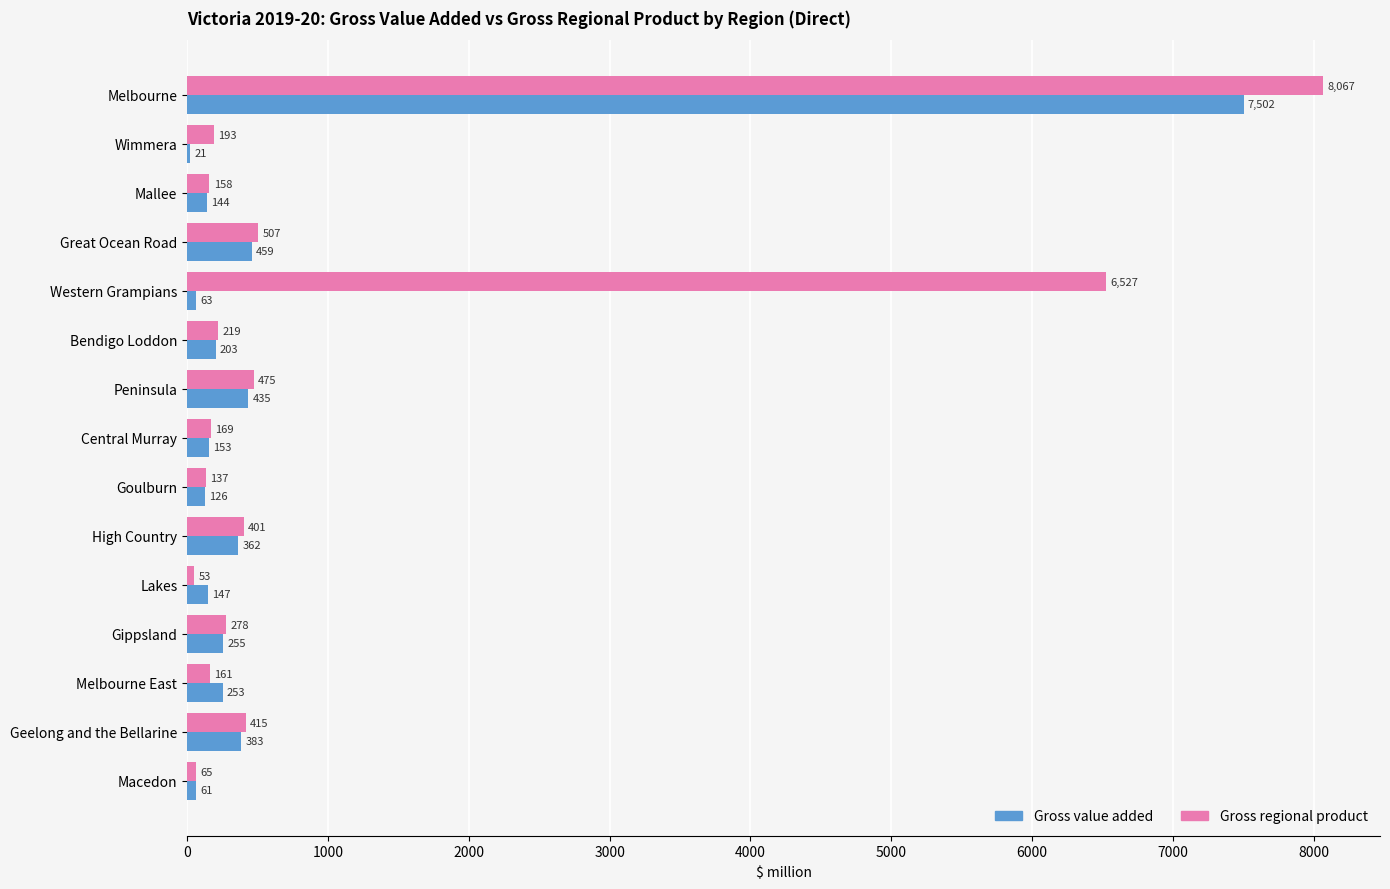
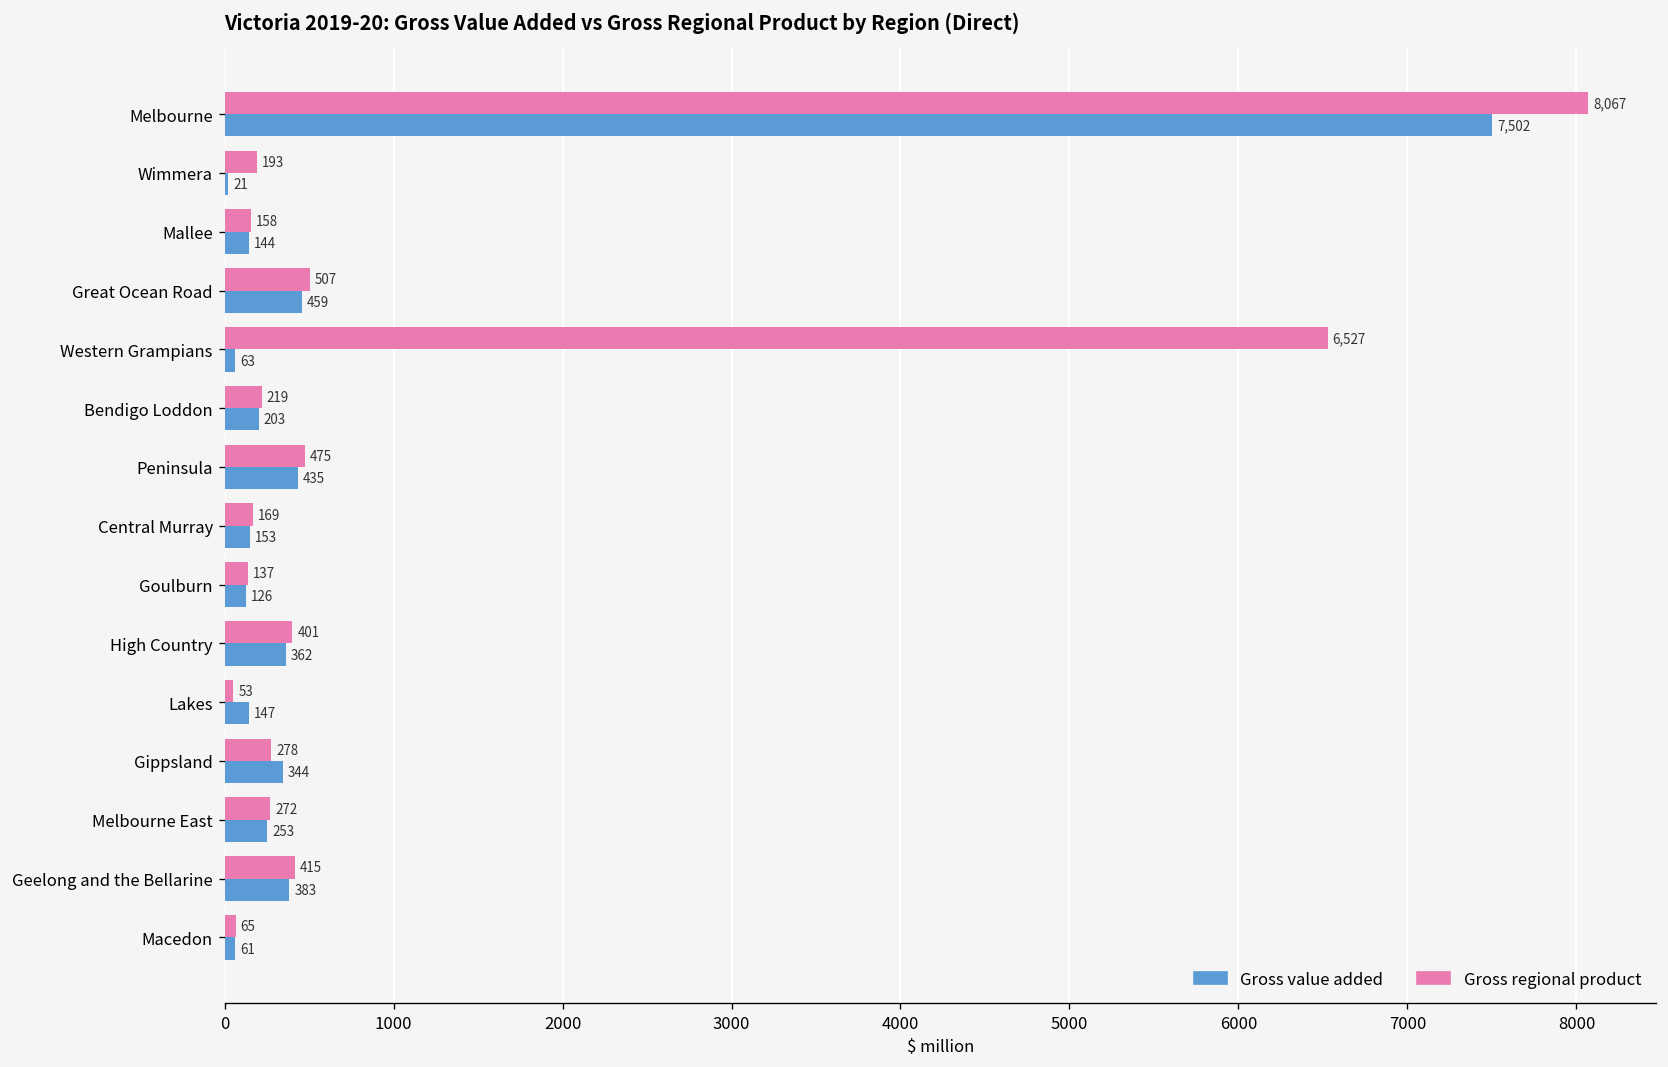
  {
    "Gross value added": {
      "Melbourne": "7,502",
      "Wimmera": "21",
      "Mallee": "144",
      "Great Ocean Road": "459",
      "Western Grampians": "63",
      "Bendigo Loddon": "203",
      "Peninsula": "435",
      "Central Murray": "153",
      "Goulburn": "126",
      "High Country": "362",
      "Lakes": "147",
-     "Gippsland": "255",
+     "Gippsland": "344",
      "Melbourne East": "253",
      "Geelong and the Bellarine": "383",
      "Macedon": "61"
    },
    "Gross regional product": {
      "Melbourne": "8,067",
      "Wimmera": "193",
      "Mallee": "158",
      "Great Ocean Road": "507",
      "Western Grampians": "6,527",
      "Bendigo Loddon": "219",
      "Peninsula": "475",
      "Central Murray": "169",
      "Goulburn": "137",
      "High Country": "401",
      "Lakes": "53",
      "Gippsland": "278",
-     "Melbourne East": "161",
+     "Melbourne East": "272",
      "Geelong and the Bellarine": "415",
      "Macedon": "65"
    }
  }
